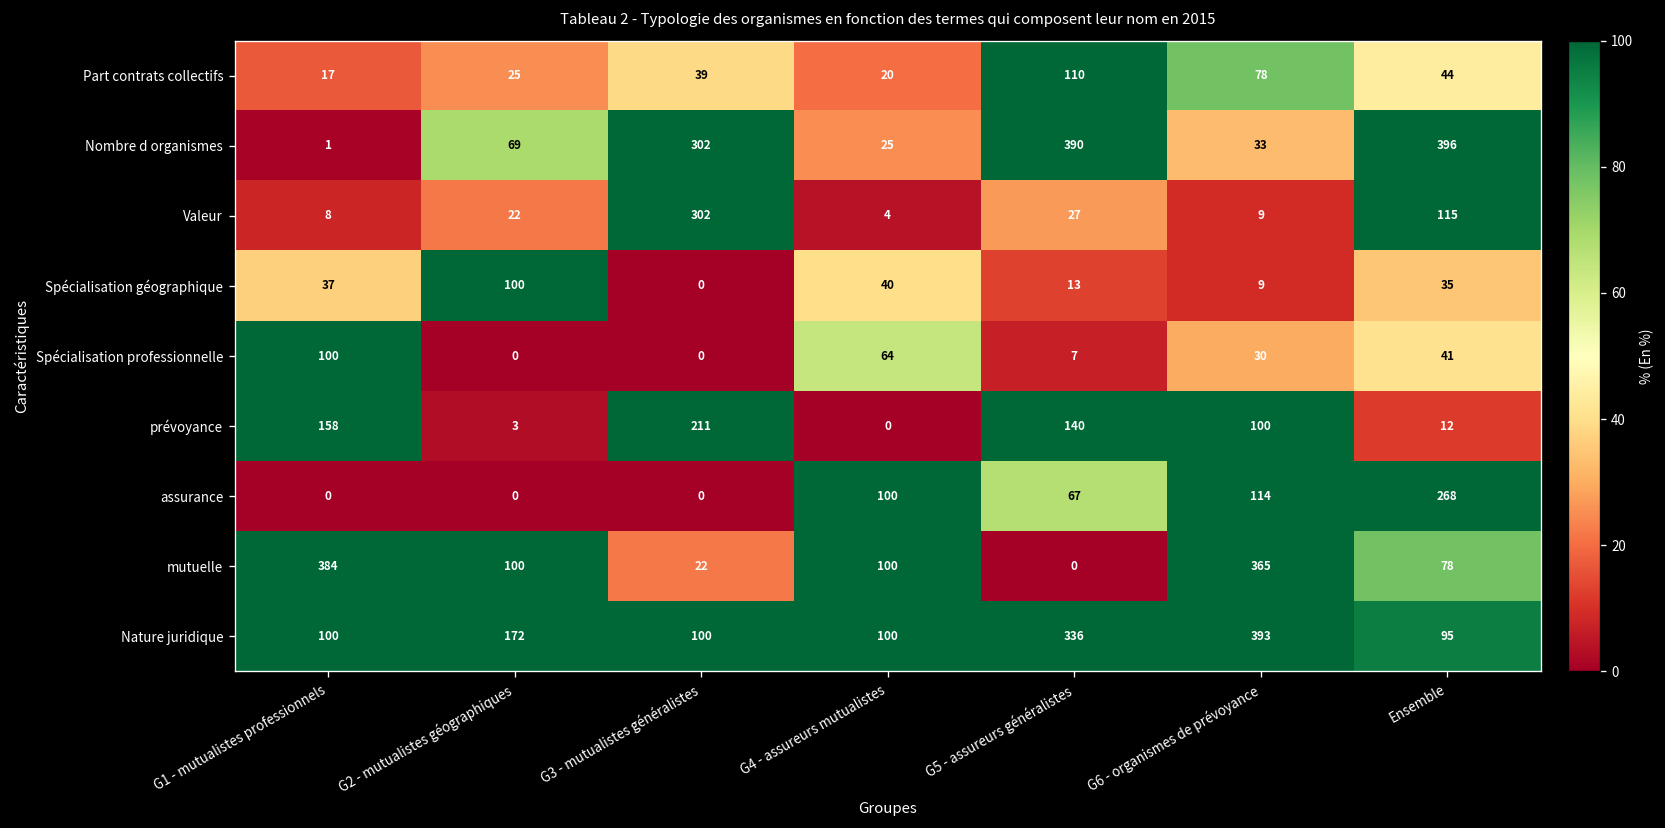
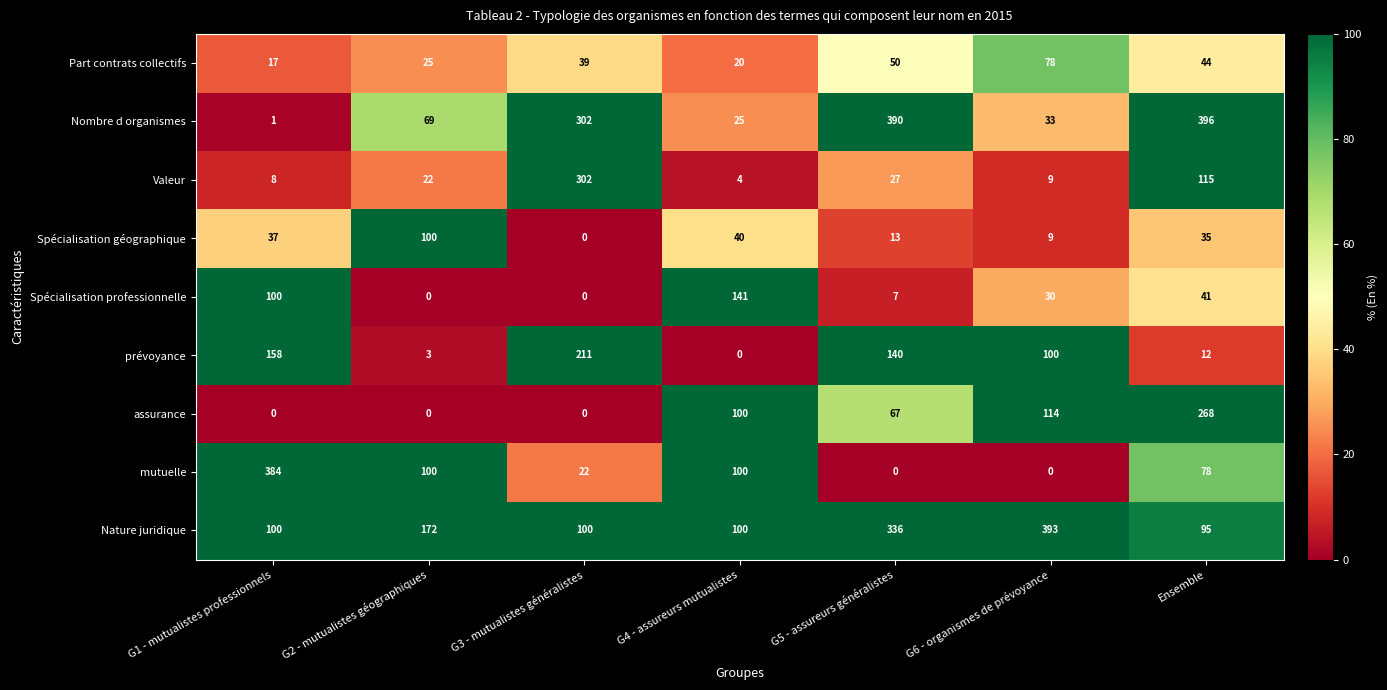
  {
    "Part contrats collectifs": {
      "G1 - mutualistes professionnels": 17,
      "G2 - mutualistes géographiques": 25,
      "G3 - mutualistes généralistes": 39,
      "G4 - assureurs mutualistes": 20,
-     "G5 - assureurs généralistes": 110,
+     "G5 - assureurs généralistes": 50,
      "G6 - organismes de prévoyance": 78,
      "Ensemble": 44
    },
    "Nombre d organismes": {
      "G1 - mutualistes professionnels": 1,
      "G2 - mutualistes géographiques": 69,
      "G3 - mutualistes généralistes": 302,
      "G4 - assureurs mutualistes": 25,
      "G5 - assureurs généralistes": 390,
      "G6 - organismes de prévoyance": 33,
      "Ensemble": 396
    },
    "Valeur": {
      "G1 - mutualistes professionnels": 8,
      "G2 - mutualistes géographiques": 22,
      "G3 - mutualistes généralistes": 302,
      "G4 - assureurs mutualistes": 4,
      "G5 - assureurs généralistes": 27,
      "G6 - organismes de prévoyance": 9,
      "Ensemble": 115
    },
    "Spécialisation géographique": {
      "G1 - mutualistes professionnels": 37,
      "G2 - mutualistes géographiques": 100,
      "G3 - mutualistes généralistes": 0,
      "G4 - assureurs mutualistes": 40,
      "G5 - assureurs généralistes": 13,
      "G6 - organismes de prévoyance": 9,
      "Ensemble": 35
    },
    "Spécialisation professionnelle": {
      "G1 - mutualistes professionnels": 100,
      "G2 - mutualistes géographiques": 0,
      "G3 - mutualistes généralistes": 0,
-     "G4 - assureurs mutualistes": 64,
+     "G4 - assureurs mutualistes": 141,
      "G5 - assureurs généralistes": 7,
      "G6 - organismes de prévoyance": 30,
      "Ensemble": 41
    },
    "prévoyance": {
      "G1 - mutualistes professionnels": 158,
      "G2 - mutualistes géographiques": 3,
      "G3 - mutualistes généralistes": 211,
      "G4 - assureurs mutualistes": 0,
      "G5 - assureurs généralistes": 140,
      "G6 - organismes de prévoyance": 100,
      "Ensemble": 12
    },
    "assurance": {
      "G1 - mutualistes professionnels": 0,
      "G2 - mutualistes géographiques": 0,
      "G3 - mutualistes généralistes": 0,
      "G4 - assureurs mutualistes": 100,
      "G5 - assureurs généralistes": 67,
      "G6 - organismes de prévoyance": 114,
      "Ensemble": 268
    },
    "mutuelle": {
      "G1 - mutualistes professionnels": 384,
      "G2 - mutualistes géographiques": 100,
      "G3 - mutualistes généralistes": 22,
      "G4 - assureurs mutualistes": 100,
      "G5 - assureurs généralistes": 0,
-     "G6 - organismes de prévoyance": 365,
+     "G6 - organismes de prévoyance": 0,
      "Ensemble": 78
    },
    "Nature juridique": {
      "G1 - mutualistes professionnels": 100,
      "G2 - mutualistes géographiques": 172,
      "G3 - mutualistes généralistes": 100,
      "G4 - assureurs mutualistes": 100,
      "G5 - assureurs généralistes": 336,
      "G6 - organismes de prévoyance": 393,
      "Ensemble": 95
    }
  }
